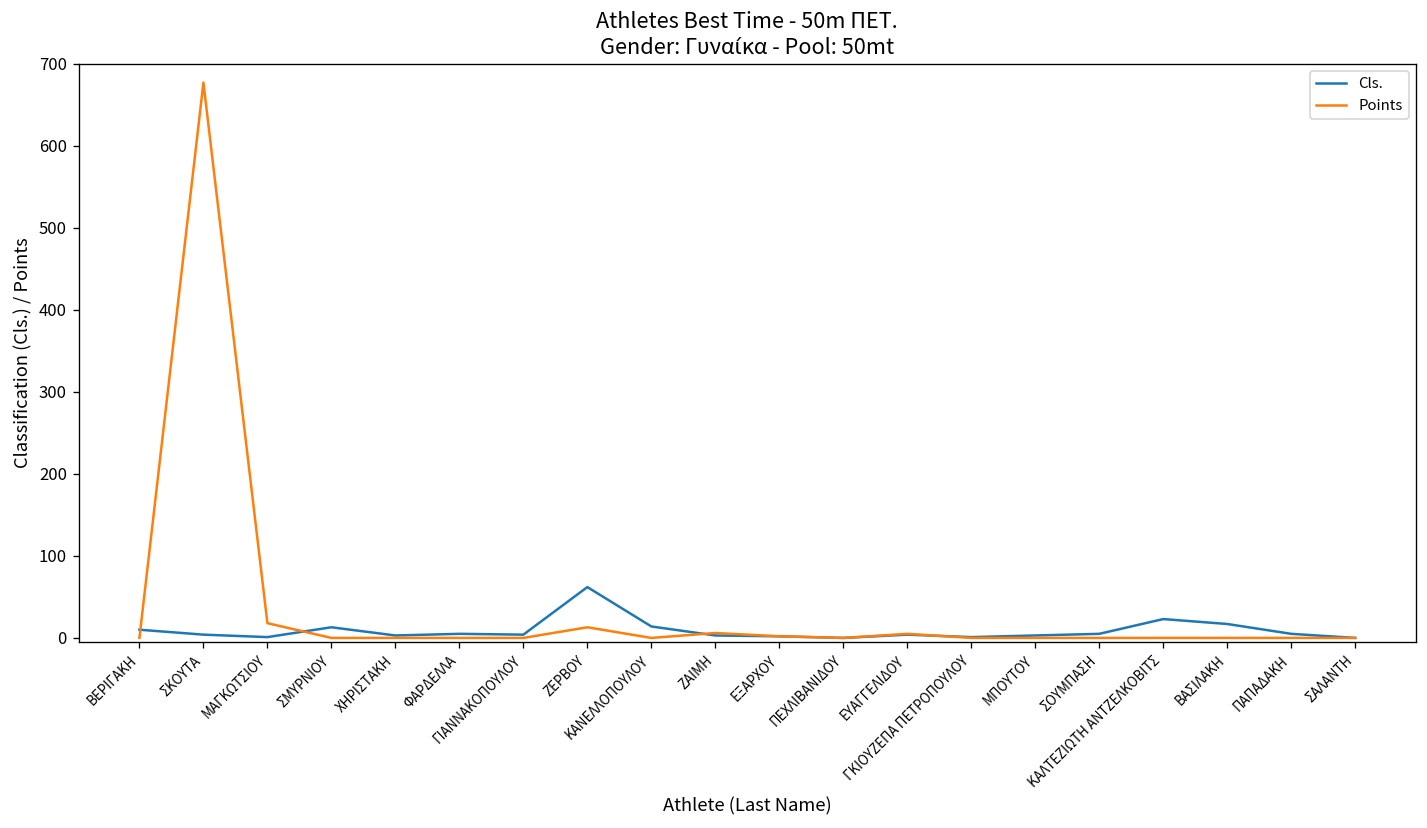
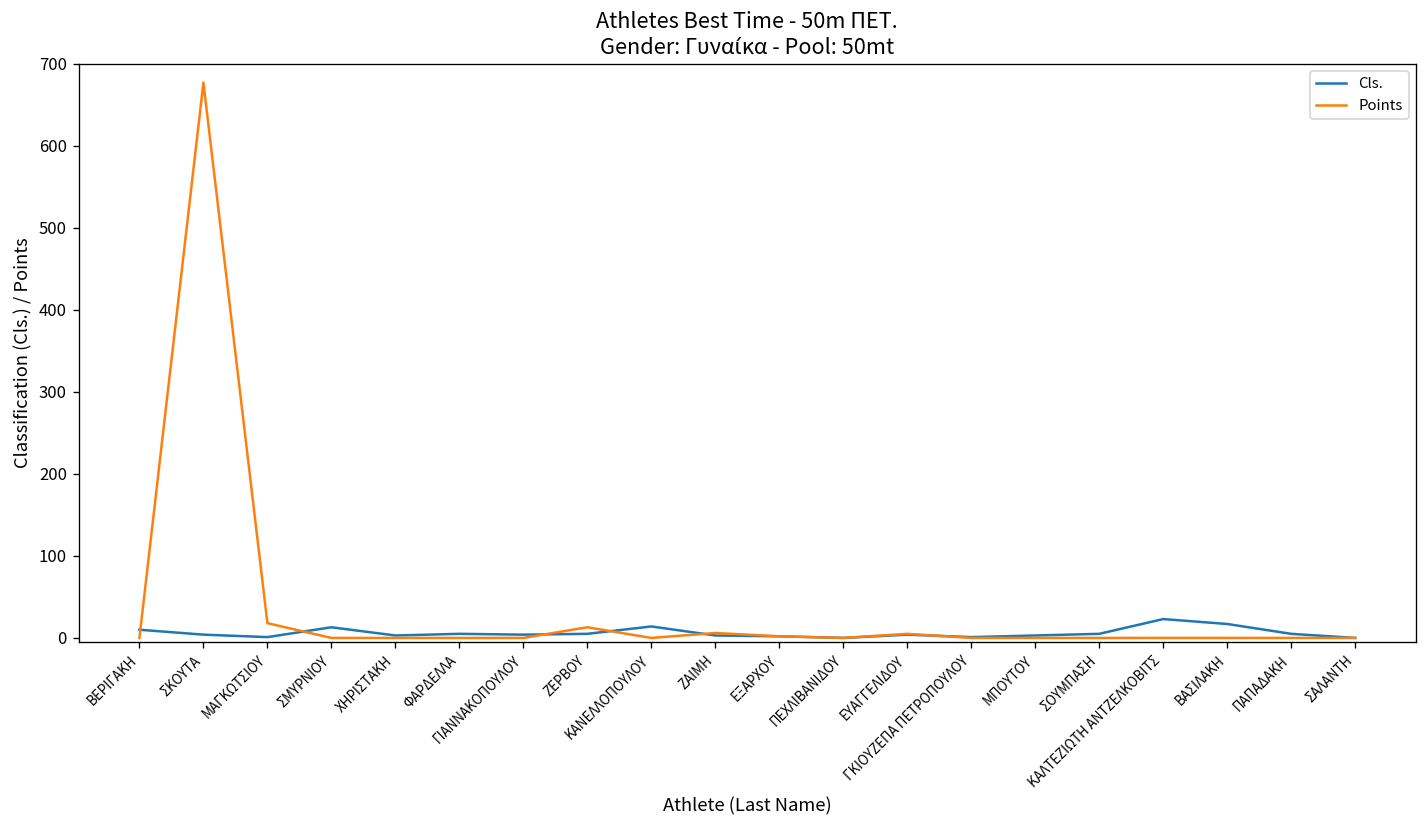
  {
    "Cls.": {
      "ΒΕΡΙΓΑΚΗ": 10,
      "ΣΚΟΥΤΑ": 0,
      "ΜΑΓΚΩΤΣΙΟΥ": 0,
      "ΣΜΥΡΝΙΟΥ": 10,
      "ΦΑΡΔΕΛΛΑ": 10,
      "ΓΙΑΝΝΑΚΟΠΟΥΛΟΥ": 0,
-     "ΖΕΡΒΟΥ": 60,
+     "ΖΕΡΒΟΥ": 10,
      "ΚΑΝΕΛΛΟΠΟΥΛΟΥ": 10,
      "ΣΟΥΜΠΑΣΗ": 10,
      "ΚΑΛΤΕΖΙΩΤΗ ΑΝΤΖΕΛΚΟΒΙΤΣ": 20,
      "ΒΑΣΙΛΑΚΗ": 20,
      "ΠΑΠΑΔΑΚΗ": 10
    },
    "Points": {
      "ΒΕΡΙΓΑΚΗ": 0,
      "ΣΚΟΥΤΑ": 680,
      "ΜΑΓΚΩΤΣΙΟΥ": 20,
      "ΣΜΥΡΝΙΟΥ": 0,
      "ΦΑΡΔΕΛΛΑ": 0,
      "ΓΙΑΝΝΑΚΟΠΟΥΛΟΥ": 0,
      "ΖΕΡΒΟΥ": 10,
      "ΚΑΝΕΛΛΟΠΟΥΛΟΥ": 0,
      "ΣΟΥΜΠΑΣΗ": 0,
      "ΚΑΛΤΕΖΙΩΤΗ ΑΝΤΖΕΛΚΟΒΙΤΣ": 0,
      "ΒΑΣΙΛΑΚΗ": 0,
      "ΠΑΠΑΔΑΚΗ": 0
    }
  }
